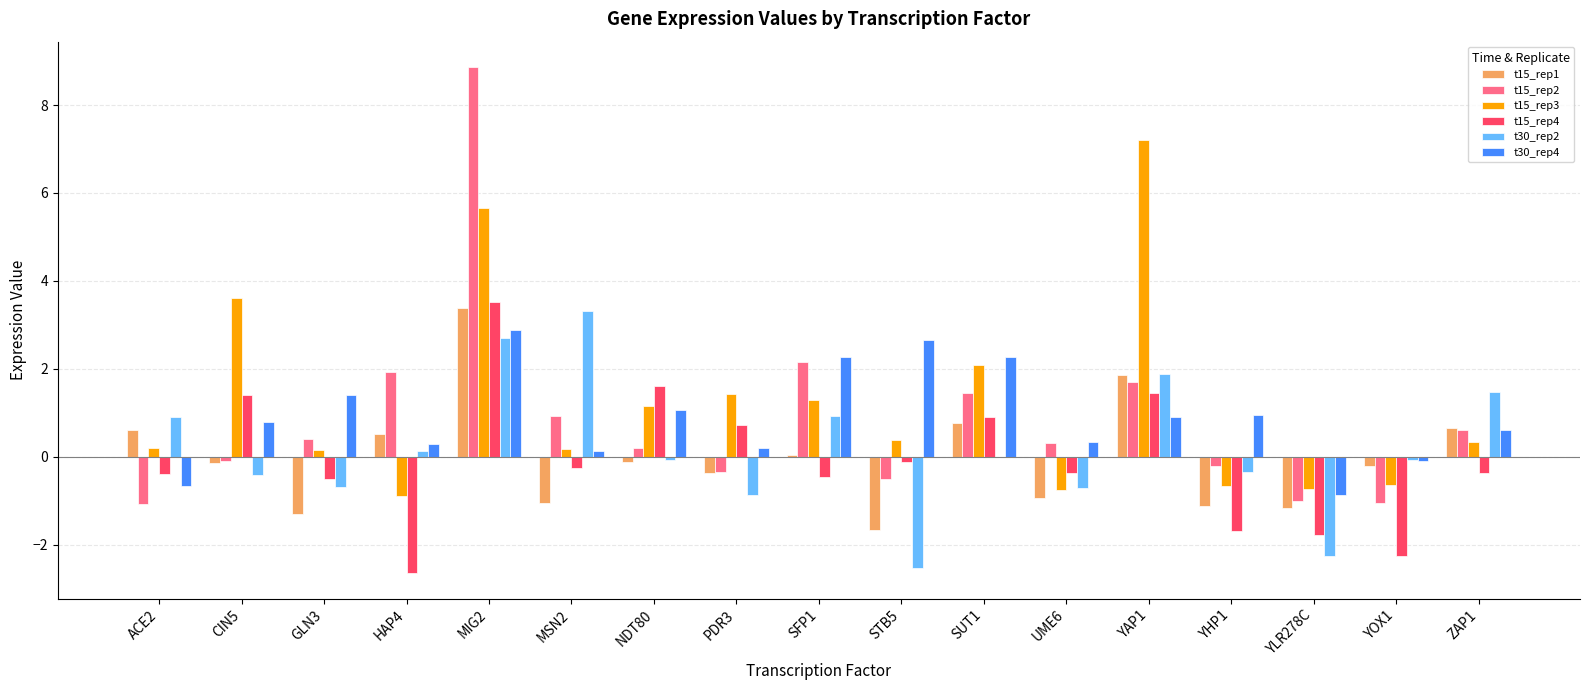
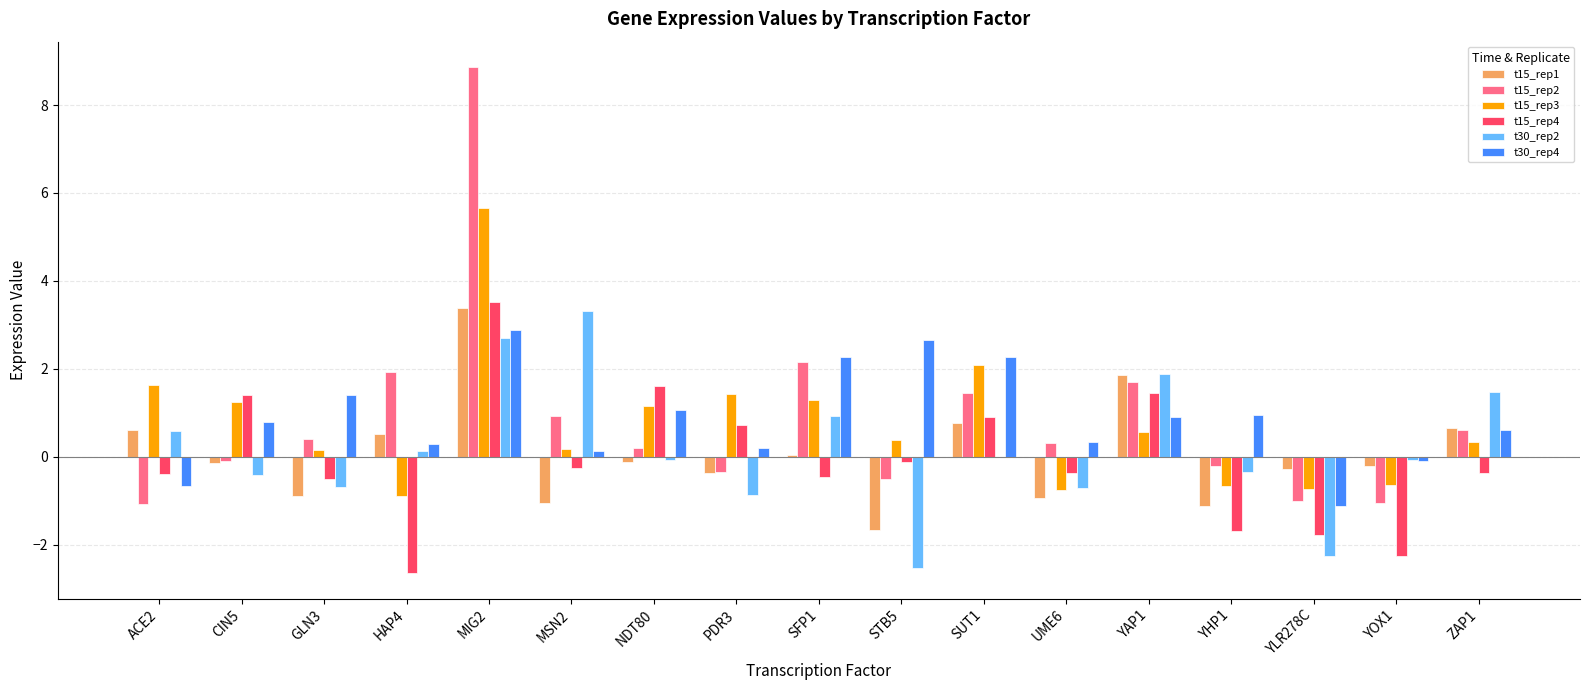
  {
    "t15_rep1": {
      "ACE2": 0.6,
      "CIN5": -0.1,
-     "GLN3": -1.3,
+     "GLN3": -0.9,
      "HAP4": 0.5,
      "MIG2": 3.4,
      "MSN2": -1.1,
      "NDT80": -0.1,
      "PDR3": -0.4,
      "STB5": -1.7,
      "SUT1": 0.8,
      "UME6": -0.9,
      "YAP1": 1.9,
      "YHP1": -1.1,
-     "YLR278C": -1.2,
+     "YLR278C": -0.3,
      "YOX1": -0.2,
      "ZAP1": 0.7
    },
    "t15_rep3": {
-     "ACE2": 0.2,
-     "CIN5": 3.6,
+     "ACE2": 1.6,
+     "CIN5": 1.2,
      "GLN3": 0.1,
      "HAP4": -0.9,
      "MIG2": 5.7,
      "MSN2": 0.2,
      "NDT80": 1.1,
      "PDR3": 1.4,
      "SFP1": 1.3,
      "STB5": 0.4,
      "SUT1": 2.1,
      "UME6": -0.8,
-     "YAP1": 7.2,
+     "YAP1": 0.6,
      "YHP1": -0.7,
      "YLR278C": -0.7,
      "YOX1": -0.6,
      "ZAP1": 0.3
    },
    "t30_rep2": {
-     "ACE2": 0.9,
+     "ACE2": 0.6,
      "CIN5": -0.4,
      "GLN3": -0.7,
      "HAP4": 0.1,
      "MIG2": 2.7,
      "MSN2": 3.3,
      "NDT80": -0.1,
      "PDR3": -0.9,
      "SFP1": 0.9,
      "STB5": -2.5,
      "SUT1": 0.0,
      "UME6": -0.7,
      "YAP1": 1.9,
      "YHP1": -0.3,
      "YLR278C": -2.3,
      "YOX1": -0.1,
      "ZAP1": 1.5
    },
    "t30_rep4": {
      "ACE2": -0.7,
      "CIN5": 0.8,
      "GLN3": 1.4,
      "HAP4": 0.3,
      "MIG2": 2.9,
      "MSN2": 0.1,
      "NDT80": 1.1,
      "PDR3": 0.2,
      "SFP1": 2.3,
      "STB5": 2.7,
      "SUT1": 2.3,
      "UME6": 0.3,
      "YAP1": 0.9,
      "YHP1": 0.9,
-     "YLR278C": -0.9,
+     "YLR278C": -1.1,
      "YOX1": -0.1,
      "ZAP1": 0.6
    }
  }
